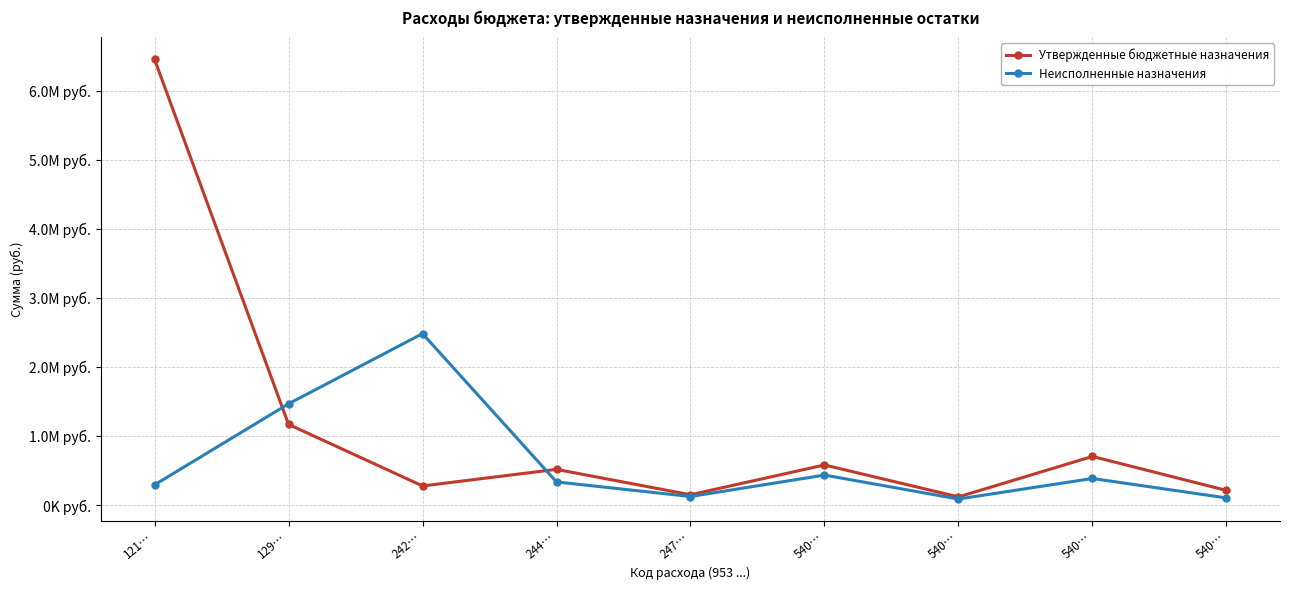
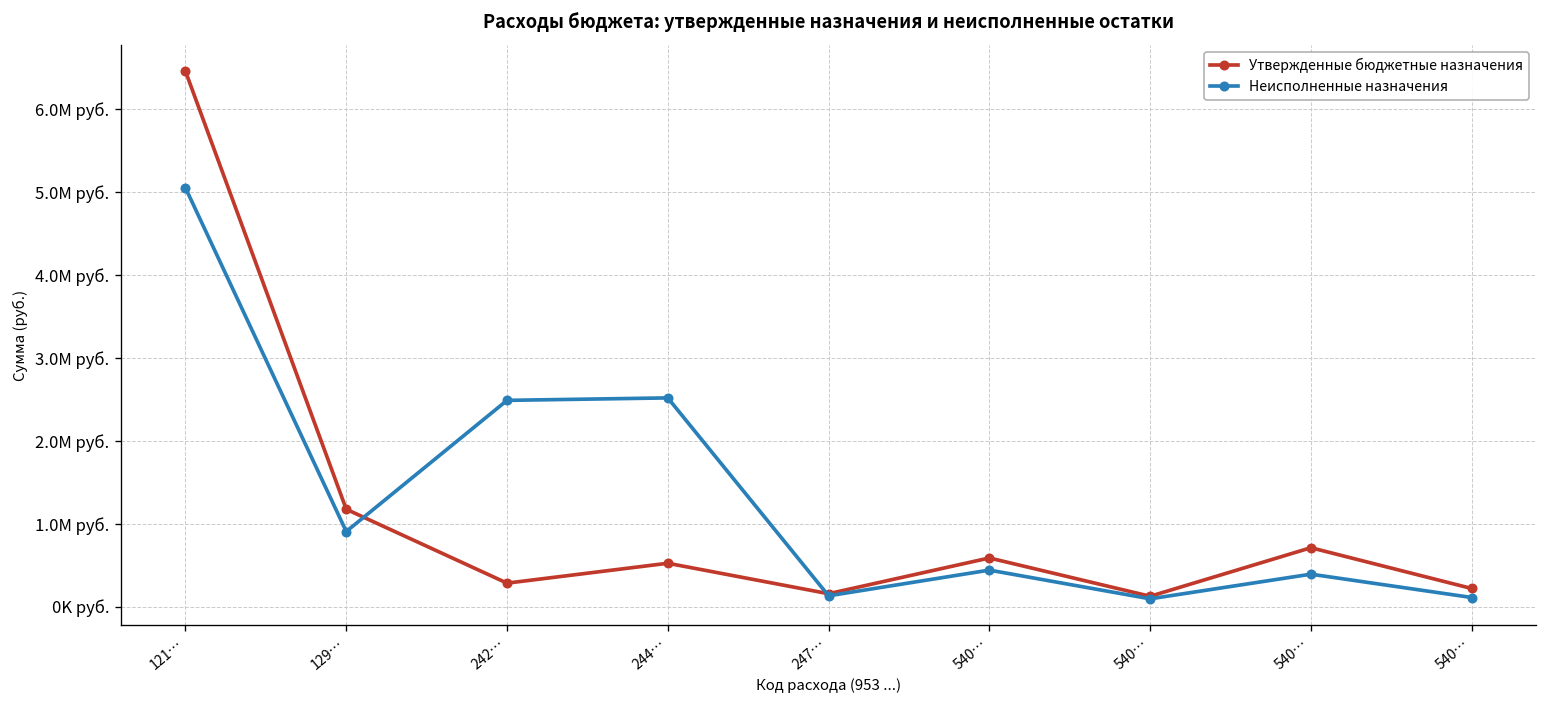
  {
    "Утвержденные бюджетные назначения": {
      "121…": "6.5M руб.",
      "129…": "1.2M руб.",
      "242…": "0.3M руб.",
      "244…": "0.5M руб."
    },
    "Неисполненные назначения": {
-     "121…": "0.3M руб.",
-     "129…": "1.5M руб.",
+     "121…": "5.1M руб.",
+     "129…": "0.9M руб.",
      "242…": "2.5M руб.",
-     "244…": "0.3M руб."
+     "244…": "2.5M руб."
    }
  }
